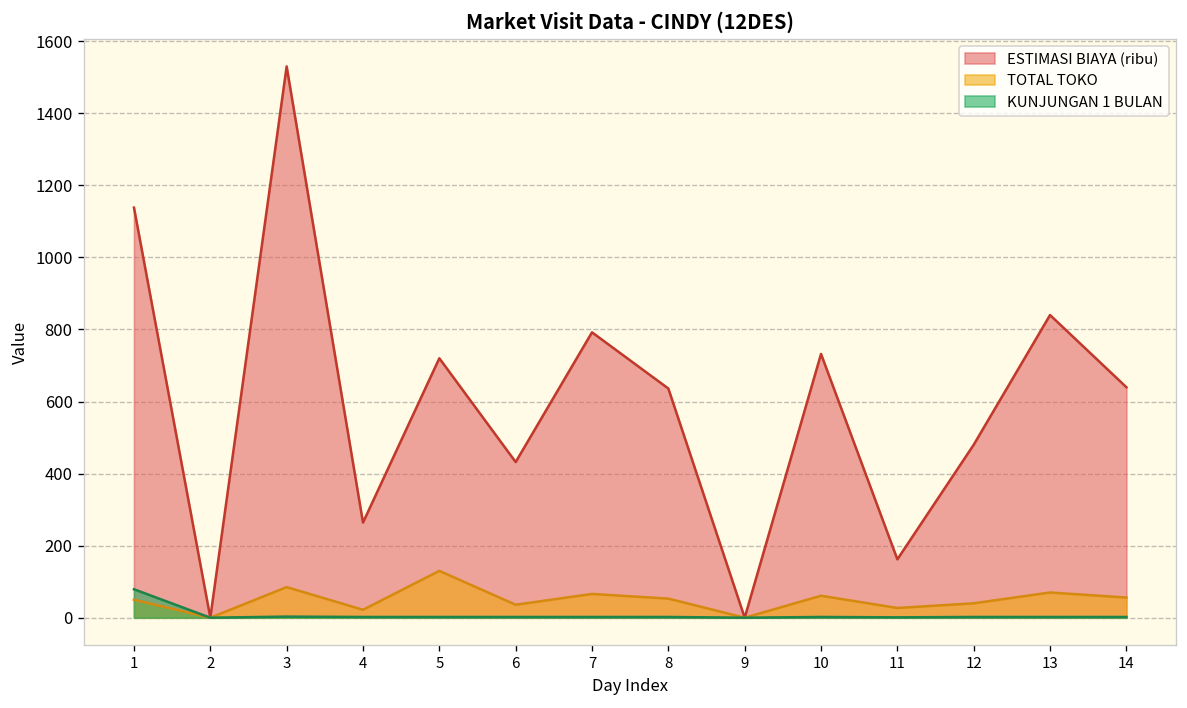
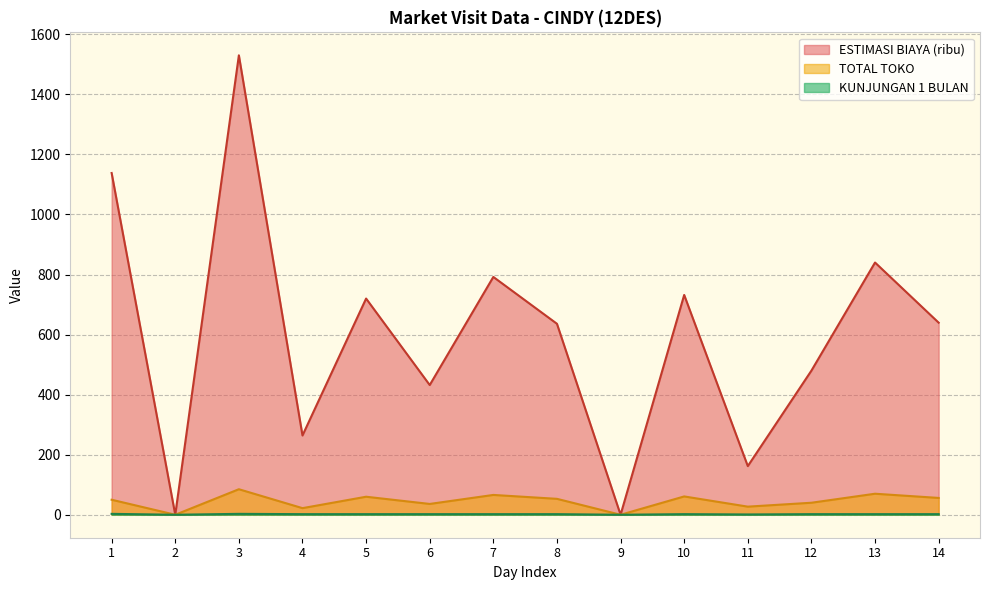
  {
    "ESTIMASI BIAYA (ribu)": {
      "1": 1140,
      "3": 1530,
      "4": 260,
      "5": 720,
      "6": 430,
      "7": 790,
      "8": 640,
      "10": 730,
      "11": 160,
      "12": 480,
      "13": 840,
      "14": 640
    },
    "TOTAL TOKO": {
      "1": 50,
      "3": 90,
      "4": 20,
-     "5": 130,
+     "5": 60,
      "6": 40,
      "7": 70,
      "8": 50,
      "10": 60,
      "11": 30,
      "12": 40,
      "13": 70,
      "14": 60
    },
    "KUNJUNGAN 1 BULAN": {
-     "1": 80,
+     "1": 0,
      "3": 0,
      "4": 0,
      "5": 0,
      "6": 0,
      "7": 0,
      "8": 0,
      "10": 0,
      "11": 0,
      "12": 0,
      "13": 0,
      "14": 0
    }
  }
